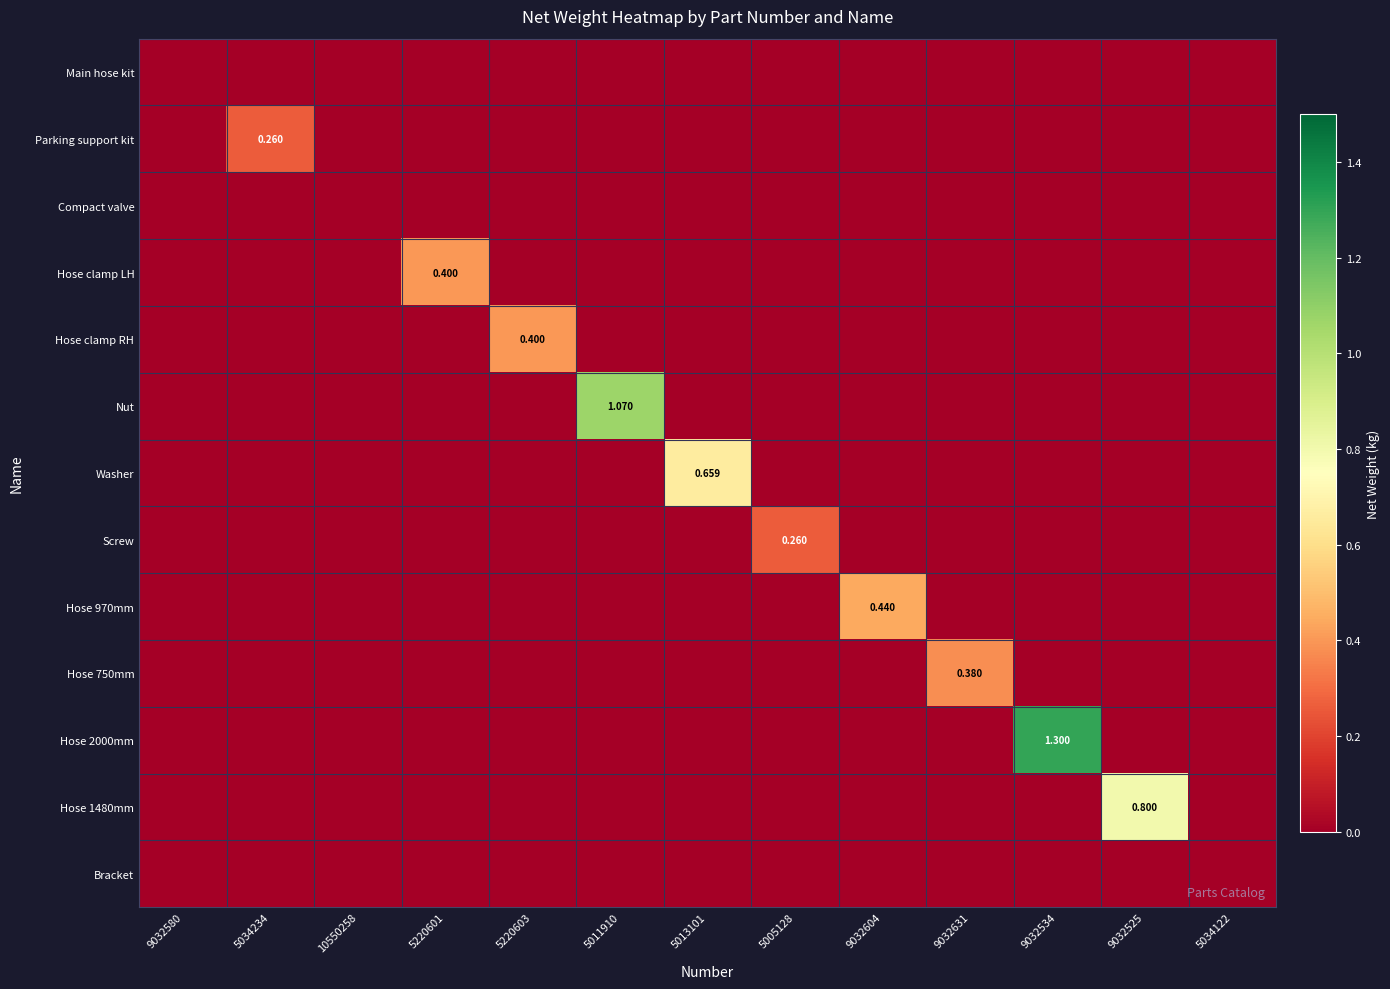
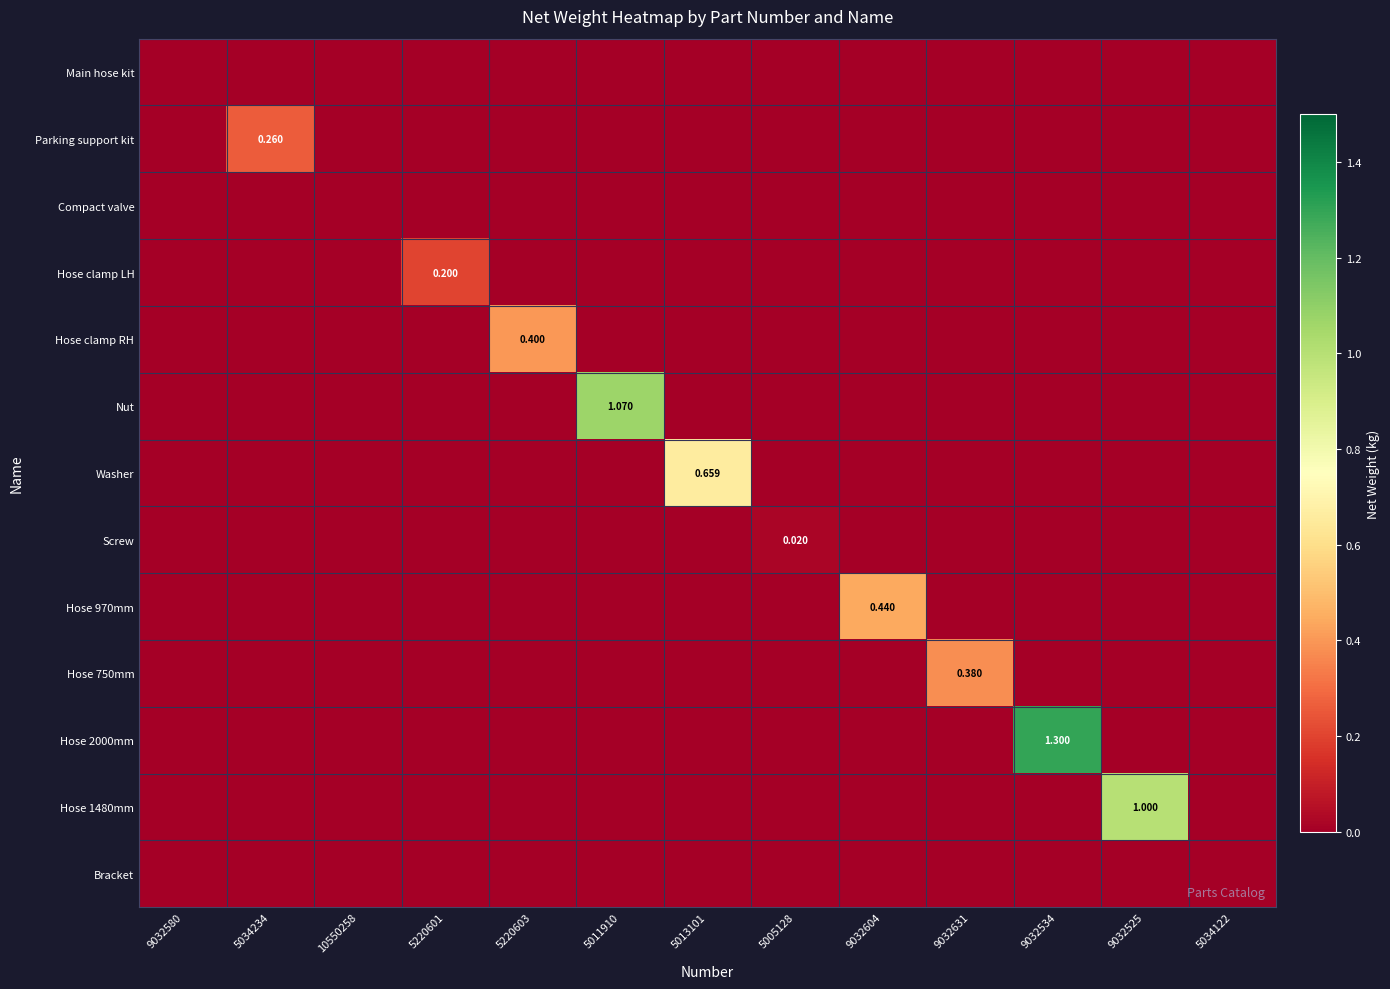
  {
    "Parking support kit": {
      "5034234": 0.260
    },
    "Hose clamp LH": {
-     "5220601": 0.400
+     "5220601": 0.200
    },
    "Hose clamp RH": {
      "5220603": 0.400
    },
    "Nut": {
      "5011910": 1.070
    },
    "Washer": {
      "5013101": 0.659
    },
    "Screw": {
-     "5005128": 0.260
+     "5005128": 0.020
    },
    "Hose 970mm": {
      "9032604": 0.440
    },
    "Hose 750mm": {
      "9032631": 0.380
    },
    "Hose 2000mm": {
      "9032534": 1.300
    },
    "Hose 1480mm": {
-     "9032525": 0.800
+     "9032525": 1.000
    }
  }
